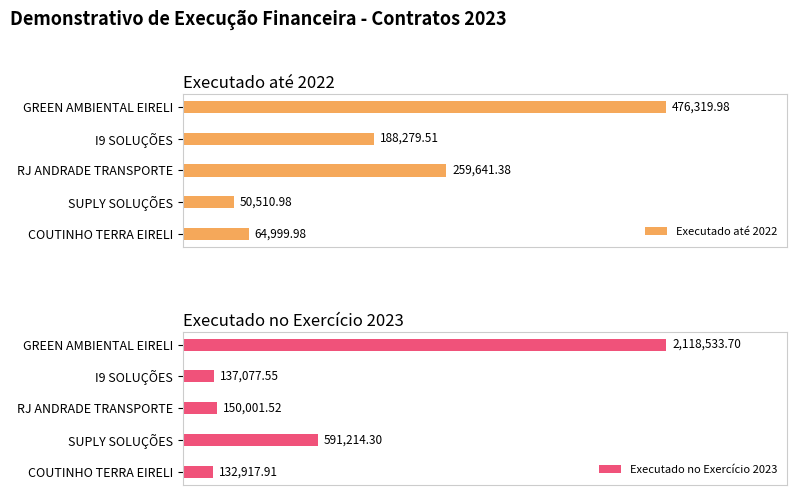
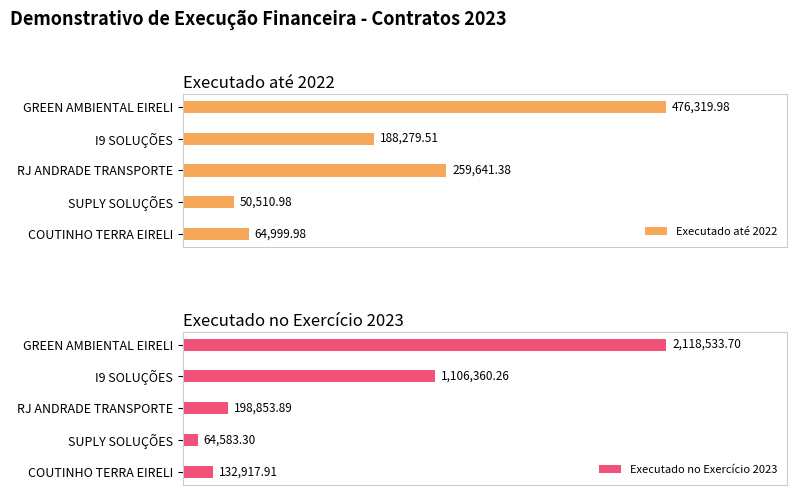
  {
    "Executado até 2022": {
      "GREEN AMBIENTAL EIRELI": "476,319.98",
      "I9 SOLUÇÕES": "188,279.51",
      "RJ ANDRADE TRANSPORTE": "259,641.38",
      "SUPLY SOLUÇÕES": "50,510.98",
      "COUTINHO TERRA EIRELI": "64,999.98"
    },
    "Executado no Exercício 2023": {
      "GREEN AMBIENTAL EIRELI": "2,118,533.70",
-     "I9 SOLUÇÕES": "137,077.55",
-     "RJ ANDRADE TRANSPORTE": "150,001.52",
-     "SUPLY SOLUÇÕES": "591,214.30",
+     "I9 SOLUÇÕES": "1,106,360.26",
+     "RJ ANDRADE TRANSPORTE": "198,853.89",
+     "SUPLY SOLUÇÕES": "64,583.30",
      "COUTINHO TERRA EIRELI": "132,917.91"
    }
  }
